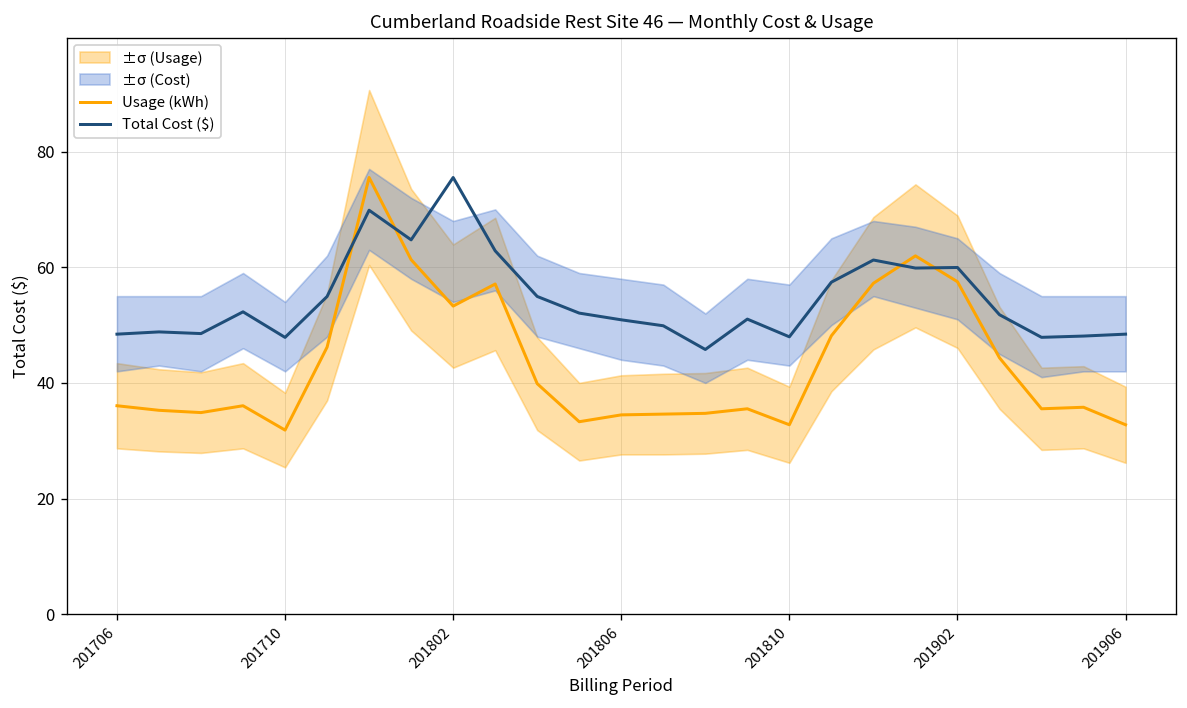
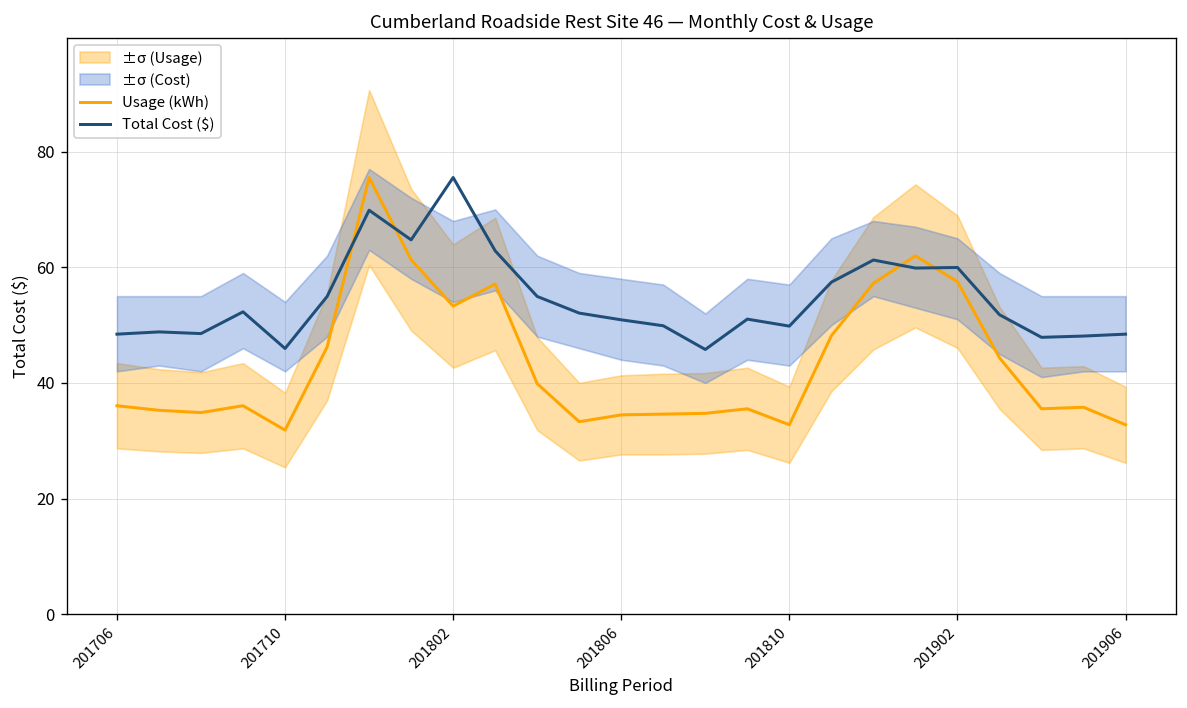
  {
    "Total Cost ($)": {
      "201706": 48,
-     "201710": 48,
+     "201710": 46,
      "201802": 76,
      "201806": 51,
-     "201810": 48,
+     "201810": 50,
      "201902": 60,
      "201906": 48
    }
  }
